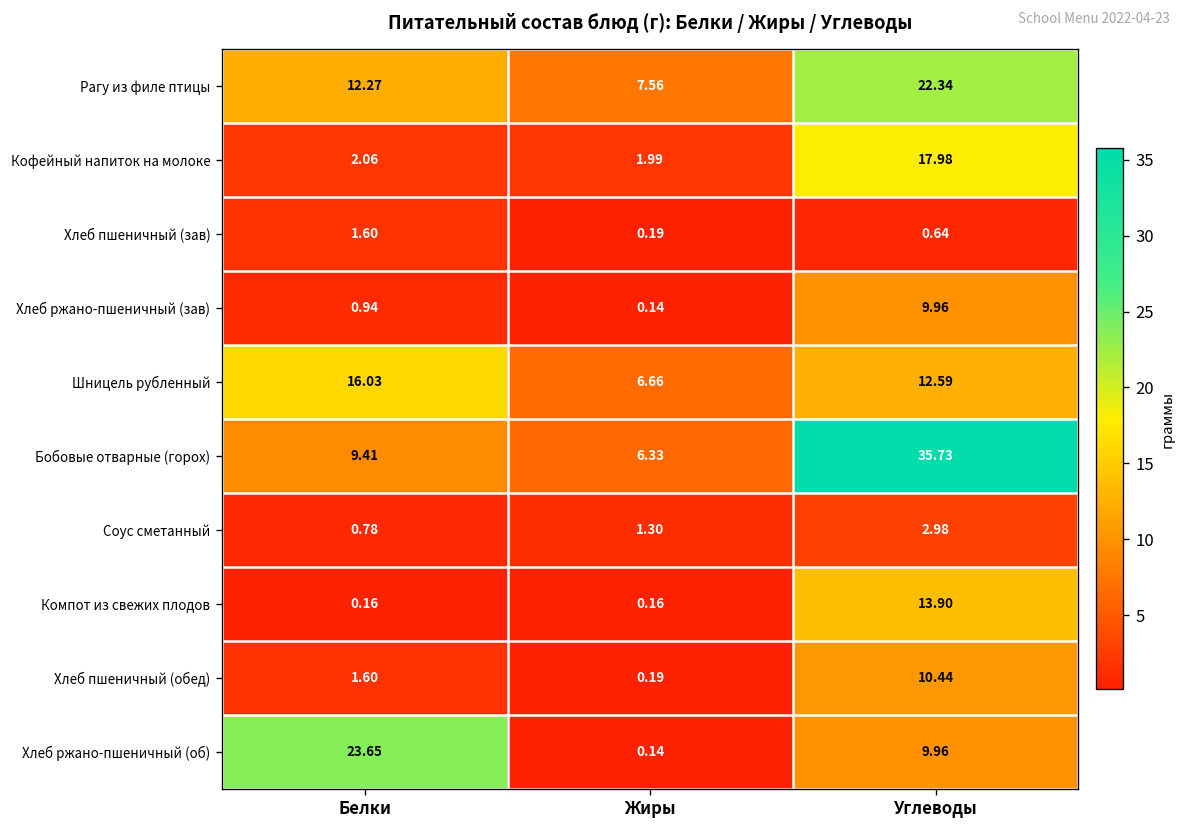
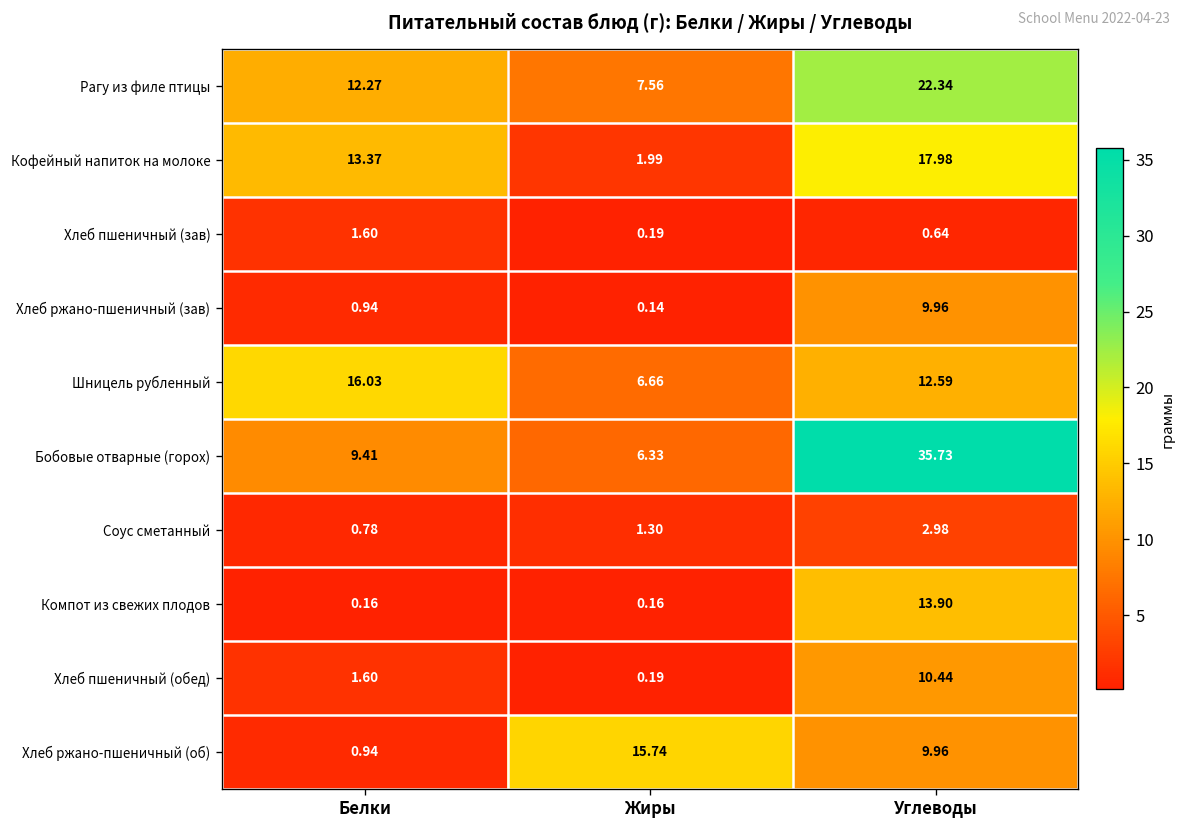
  {
    "Рагу из филе птицы": {
      "Белки": 12.27,
      "Жиры": 7.56,
      "Углеводы": 22.34
    },
    "Кофейный напиток на молоке": {
-     "Белки": 2.06,
+     "Белки": 13.37,
      "Жиры": 1.99,
      "Углеводы": 17.98
    },
    "Хлеб пшеничный (зав)": {
      "Белки": 1.60,
      "Жиры": 0.19,
      "Углеводы": 0.64
    },
    "Хлеб ржано-пшеничный (зав)": {
      "Белки": 0.94,
      "Жиры": 0.14,
      "Углеводы": 9.96
    },
    "Шницель рубленный": {
      "Белки": 16.03,
      "Жиры": 6.66,
      "Углеводы": 12.59
    },
    "Бобовые отварные (горох)": {
      "Белки": 9.41,
      "Жиры": 6.33,
      "Углеводы": 35.73
    },
    "Соус сметанный": {
      "Белки": 0.78,
      "Жиры": 1.30,
      "Углеводы": 2.98
    },
    "Компот из свежих плодов": {
      "Белки": 0.16,
      "Жиры": 0.16,
      "Углеводы": 13.90
    },
    "Хлеб пшеничный (обед)": {
      "Белки": 1.60,
      "Жиры": 0.19,
      "Углеводы": 10.44
    },
    "Хлеб ржано-пшеничный (об)": {
-     "Белки": 23.65,
-     "Жиры": 0.14,
+     "Белки": 0.94,
+     "Жиры": 15.74,
      "Углеводы": 9.96
    }
  }
